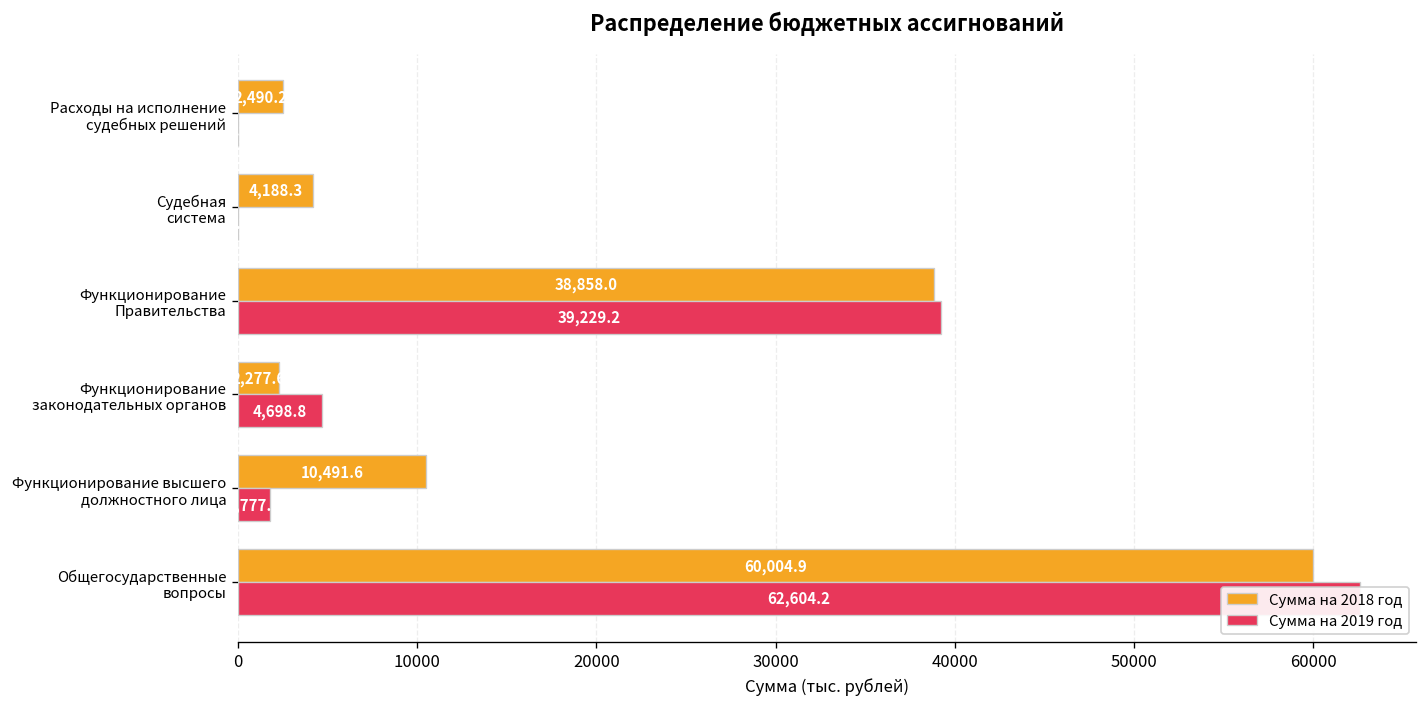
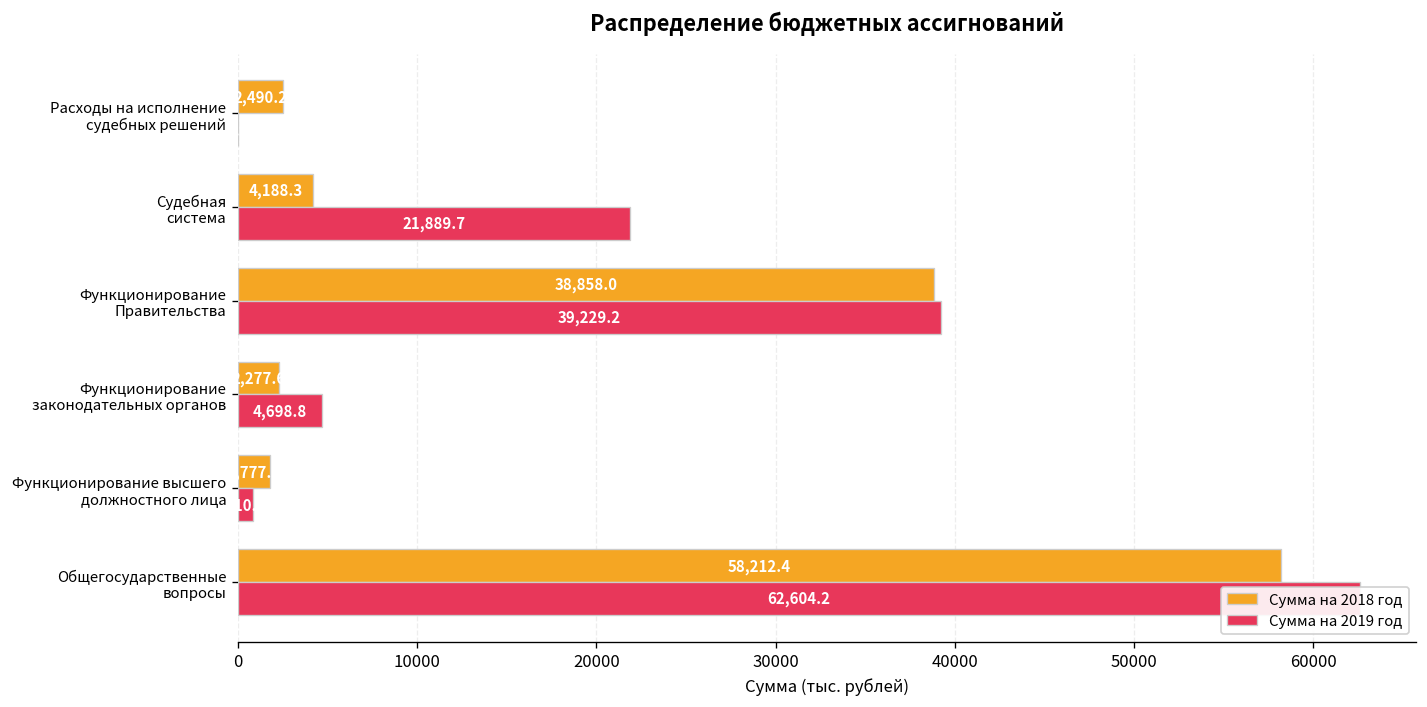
  {
    "Сумма на 2018 год": {
      "Расходы на исполнение судебных решений": "2,490.2",
      "Судебная система": "4,188.3",
      "Функционирование Правительства": "38,858.0",
      "Функционирование законодательных органов": "2,277.6",
-     "Функционирование высшего должностного лица": "10,491.6",
-     "Общегосударственные вопросы": "60,004.9"
+     "Функционирование высшего должностного лица": "1,777.1",
+     "Общегосударственные вопросы": "58,212.4"
    },
    "Сумма на 2019 год": {
      "Расходы на исполнение судебных решений": "0",
-     "Судебная система": "0",
-     "Функционирование высшего должностного лица": "1800"
+     "Судебная система": "21900",
+     "Функционирование высшего должностного лица": "800"
    }
  }
